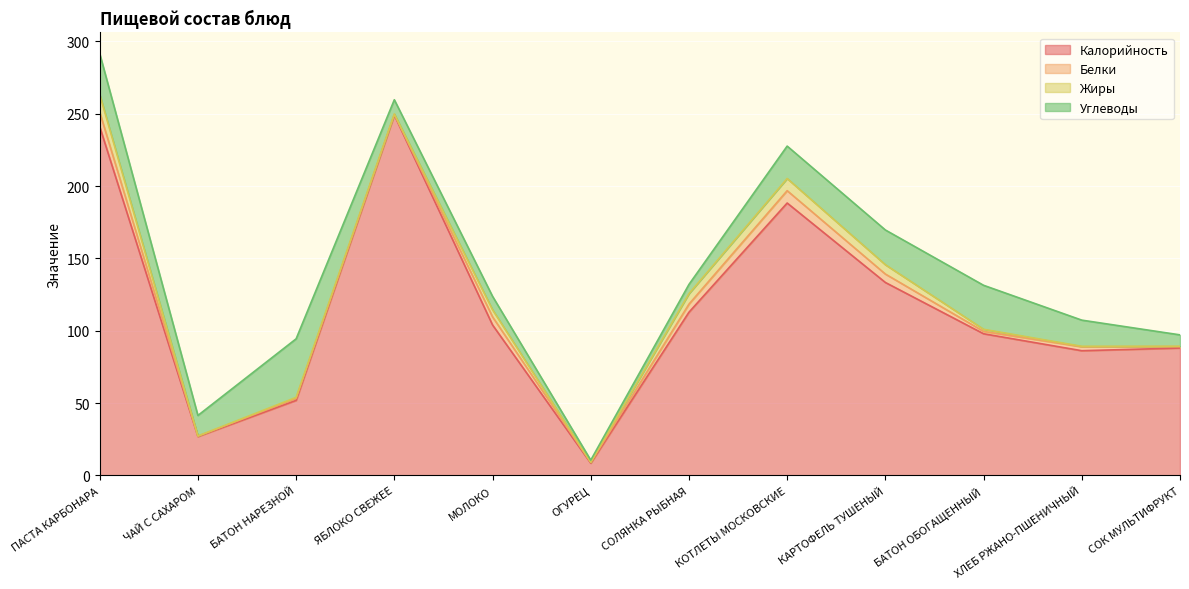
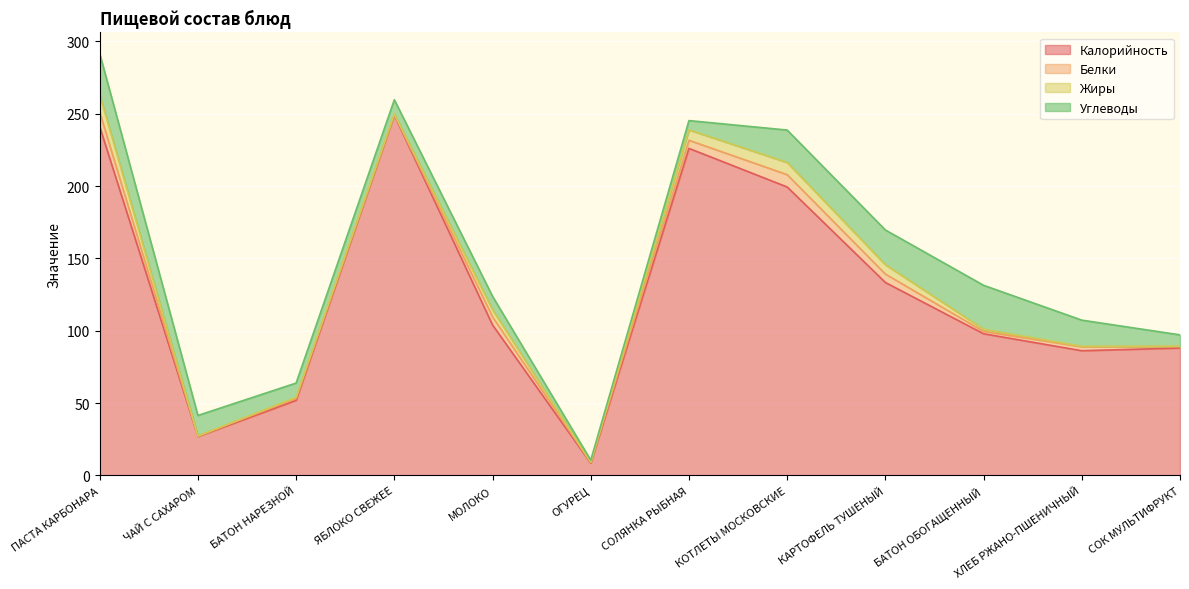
  {
    "Калорийность": {
      "ПАСТА КАРБОНАРА": 241,
      "МОЛОКО": 104,
-     "СОЛЯНКА РЫБНАЯ": 113,
-     "КОТЛЕТЫ МОСКОВСКИЕ": 188,
+     "СОЛЯНКА РЫБНАЯ": 226,
+     "КОТЛЕТЫ МОСКОВСКИЕ": 199,
      "КАРТОФЕЛЬ ТУШЕНЫЙ": 133,
      "ХЛЕБ РЖАНО-ПШЕНИЧНЫЙ": 86
    },
    "Углеводы": {
      "ПАСТА КАРБОНАРА": 28,
      "ЧАЙ С САХАРОМ": 14,
-     "БАТОН НАРЕЗНОЙ": 40,
+     "БАТОН НАРЕЗНОЙ": 10,
      "ЯБЛОКО СВЕЖЕЕ": 10,
      "МОЛОКО": 9,
      "СОЛЯНКА РЫБНАЯ": 6,
      "КОТЛЕТЫ МОСКОВСКИЕ": 22,
      "КАРТОФЕЛЬ ТУШЕНЫЙ": 24,
      "БАТОН ОБОГАЩЕННЫЙ": 30,
      "ХЛЕБ РЖАНО-ПШЕНИЧНЫЙ": 18,
      "СОК МУЛЬТИФРУКТ": 8
    }
  }
